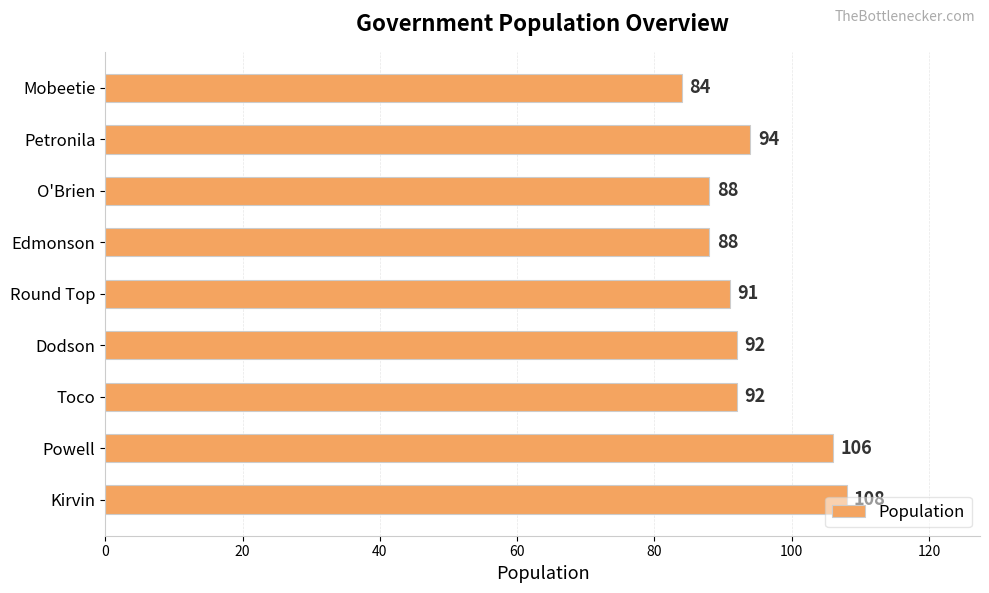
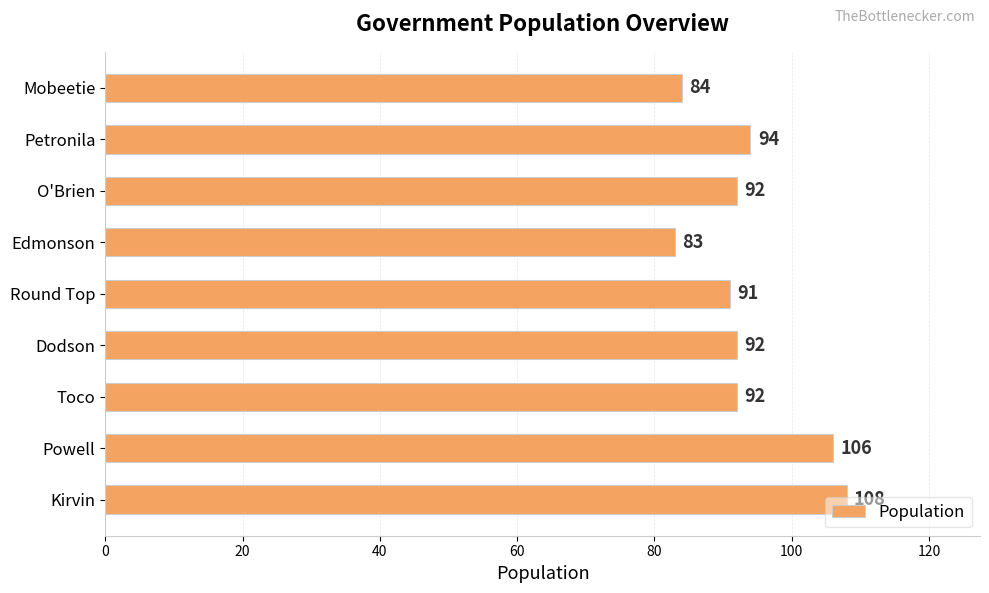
  {
    "Mobeetie": 84,
    "Petronila": 94,
-   "O'Brien": 88,
-   "Edmonson": 88,
+   "O'Brien": 92,
+   "Edmonson": 83,
    "Round Top": 91,
    "Dodson": 92,
    "Toco": 92,
    "Powell": 106
  }
